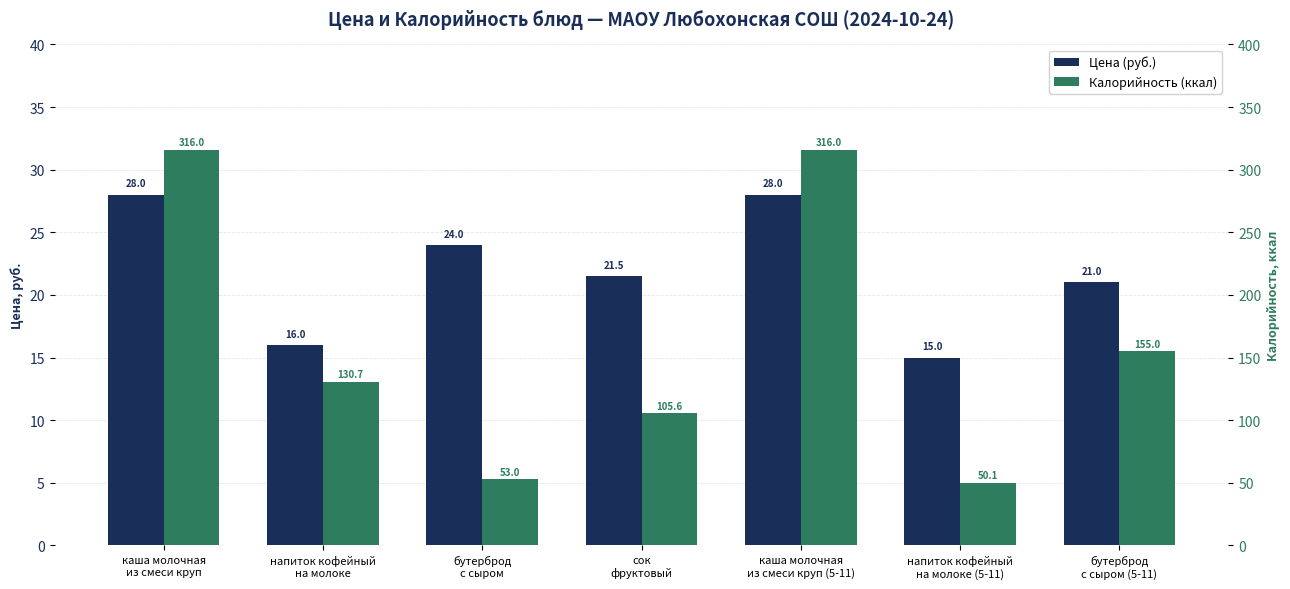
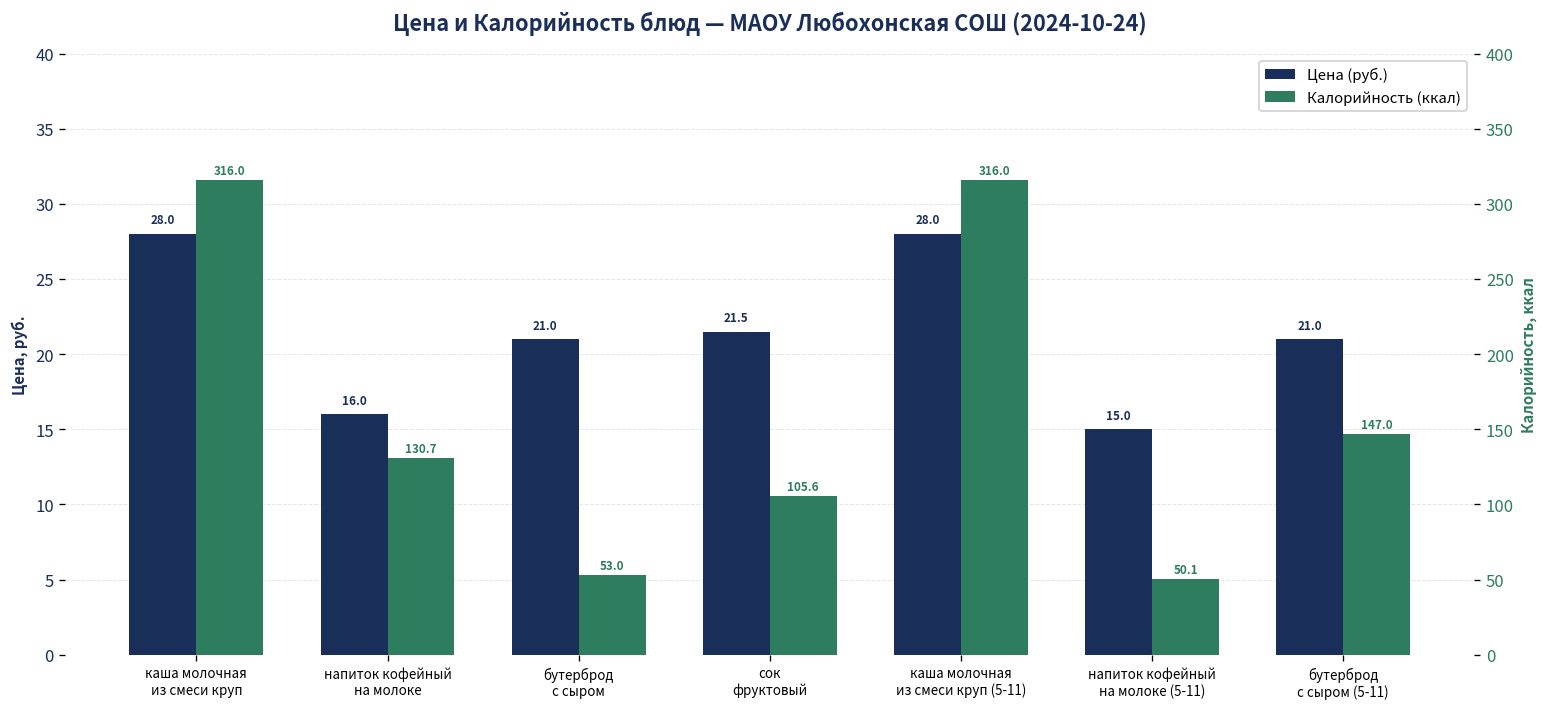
  {
    "Цена (руб.)": {
      "каша молочная из смеси круп": 28.0,
      "напиток кофейный на молоке": 16.0,
-     "бутерброд с сыром": 24.0,
+     "бутерброд с сыром": 21.0,
      "сок фруктовый": 21.5,
      "каша молочная из смеси круп (5-11)": 28.0,
      "напиток кофейный на молоке (5-11)": 15.0,
      "бутерброд с сыром (5-11)": 21.0
    },
    "Калорийность (ккал)": {
      "каша молочная из смеси круп": 316.0,
      "напиток кофейный на молоке": 130.7,
      "бутерброд с сыром": 53.0,
      "сок фруктовый": 105.6,
      "каша молочная из смеси круп (5-11)": 316.0,
      "напиток кофейный на молоке (5-11)": 50.1,
-     "бутерброд с сыром (5-11)": 155.0
+     "бутерброд с сыром (5-11)": 147.0
    }
  }
